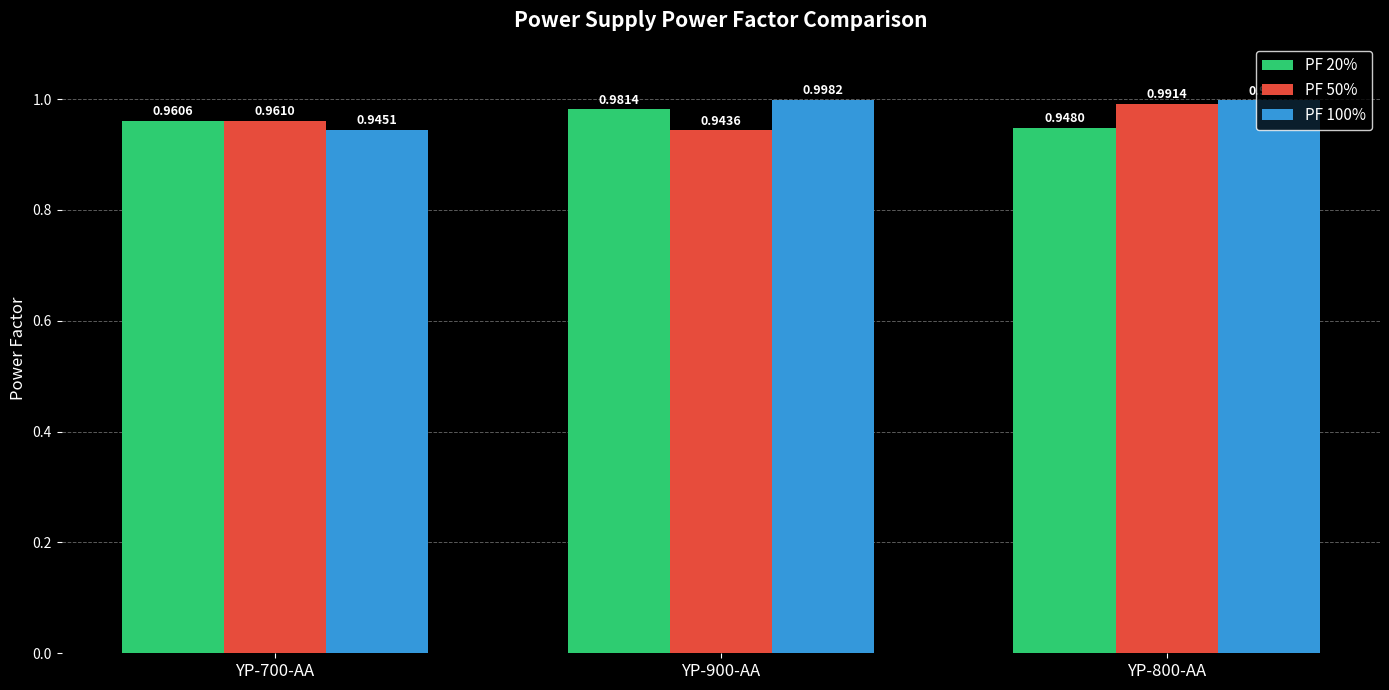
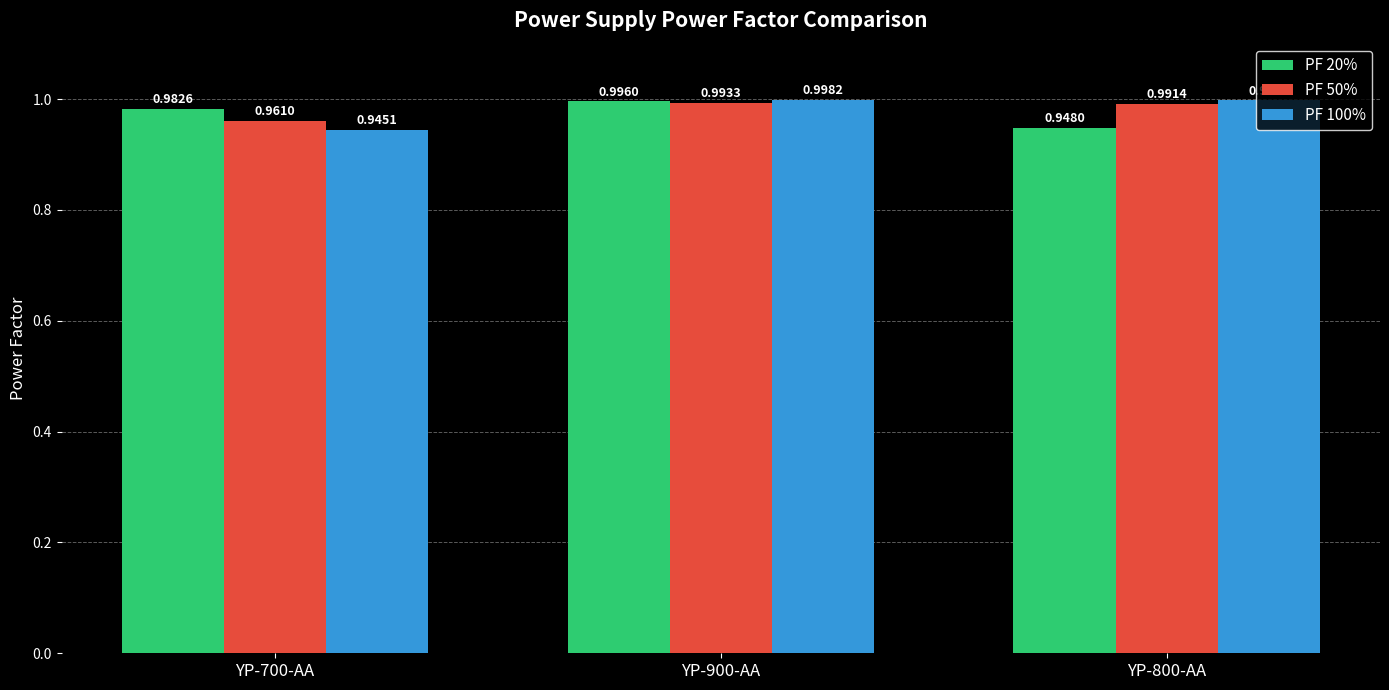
  {
    "PF 20%": {
-     "YP-700-AA": 0.9606,
-     "YP-900-AA": 0.9814,
+     "YP-700-AA": 0.9826,
+     "YP-900-AA": 0.9960,
      "YP-800-AA": 0.9480
    },
    "PF 50%": {
      "YP-700-AA": 0.9610,
-     "YP-900-AA": 0.9436,
+     "YP-900-AA": 0.9933,
      "YP-800-AA": 0.9914
    },
    "PF 100%": {
      "YP-700-AA": 0.9451,
      "YP-900-AA": 0.9982
    }
  }
